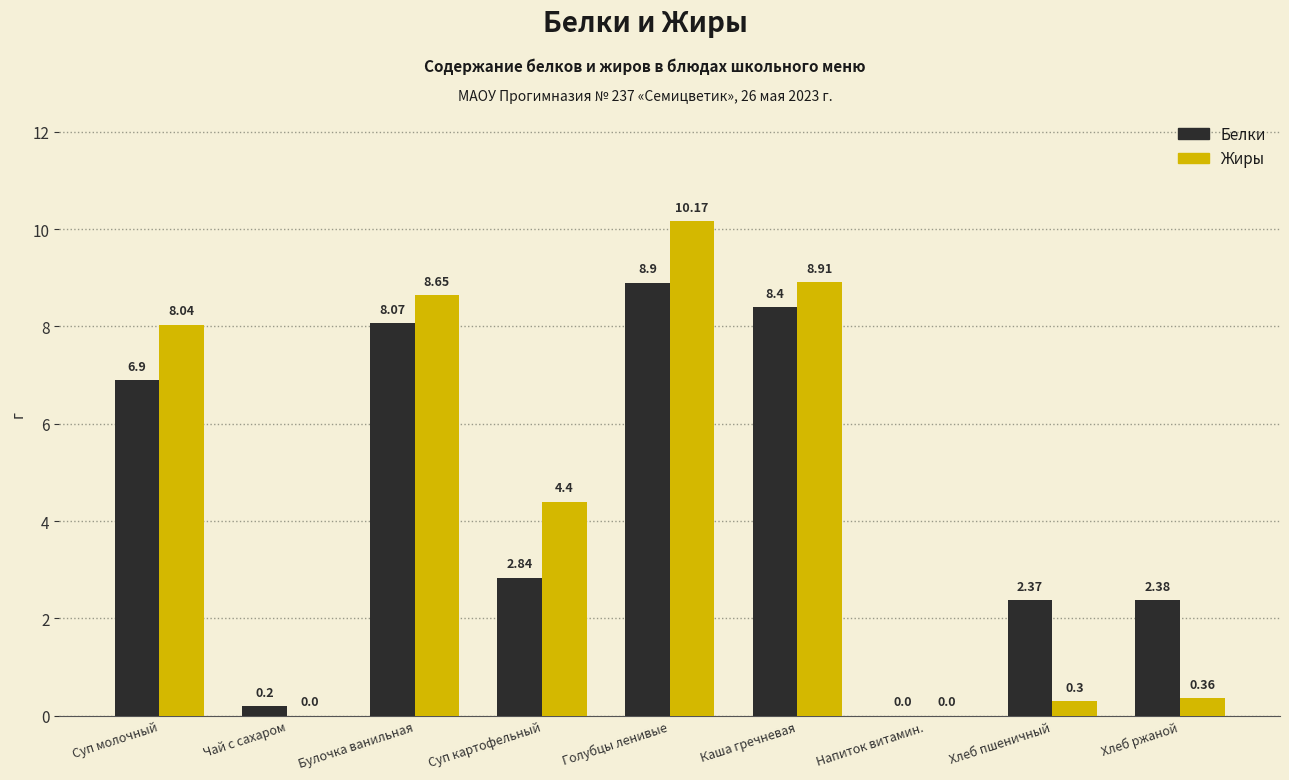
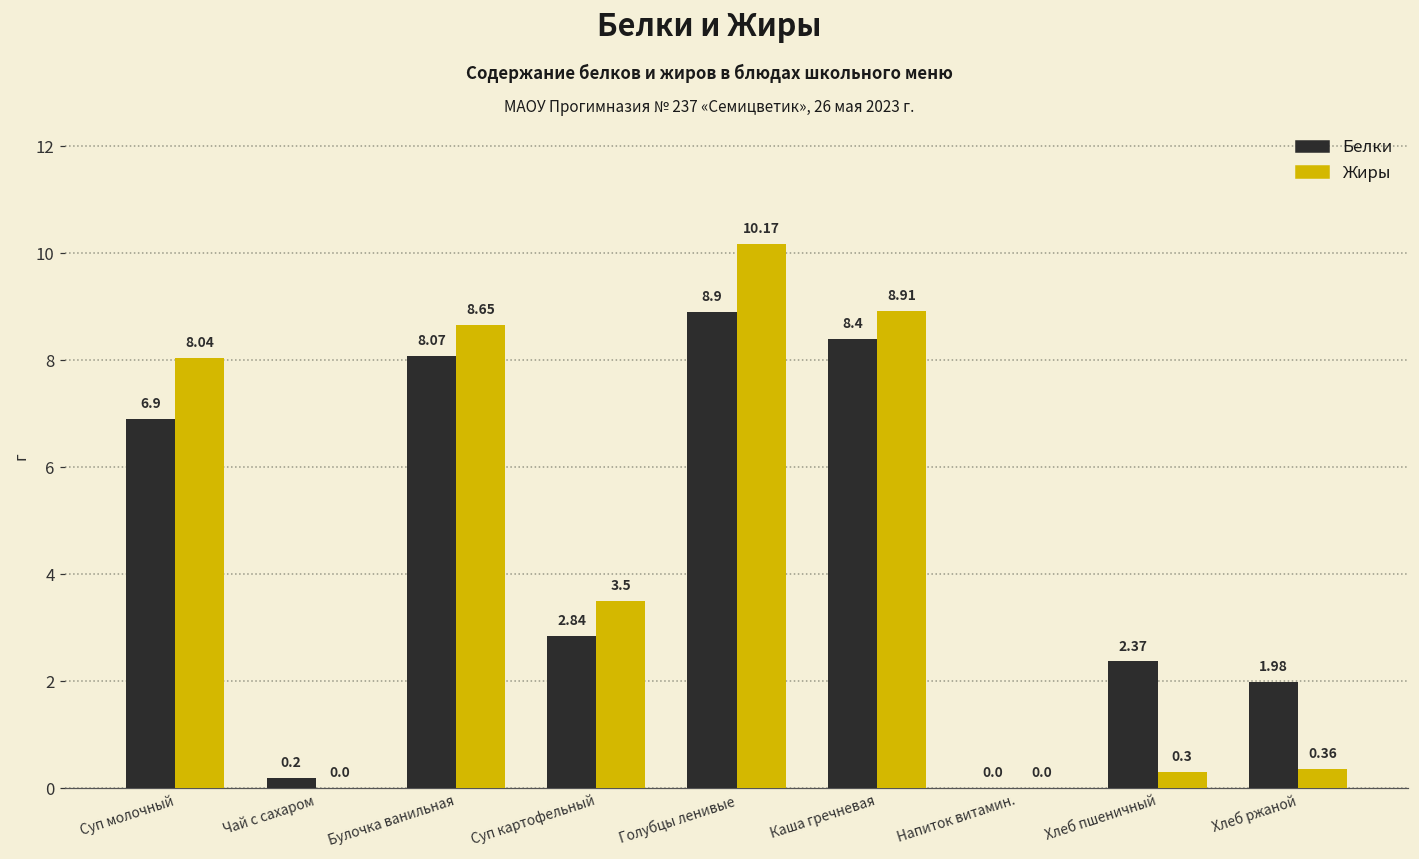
  {
    "Белки": {
      "Суп молочный": 6.9,
      "Чай с сахаром": 0.2,
      "Булочка ванильная": 8.07,
      "Суп картофельный": 2.84,
      "Голубцы ленивые": 8.9,
      "Каша гречневая": 8.4,
      "Напиток витамин.": 0.0,
      "Хлеб пшеничный": 2.37,
-     "Хлеб ржаной": 2.38
+     "Хлеб ржаной": 1.98
    },
    "Жиры": {
      "Суп молочный": 8.04,
      "Чай с сахаром": 0.0,
      "Булочка ванильная": 8.65,
-     "Суп картофельный": 4.4,
+     "Суп картофельный": 3.5,
      "Голубцы ленивые": 10.17,
      "Каша гречневая": 8.91,
      "Напиток витамин.": 0.0,
      "Хлеб пшеничный": 0.3,
      "Хлеб ржаной": 0.36
    }
  }
